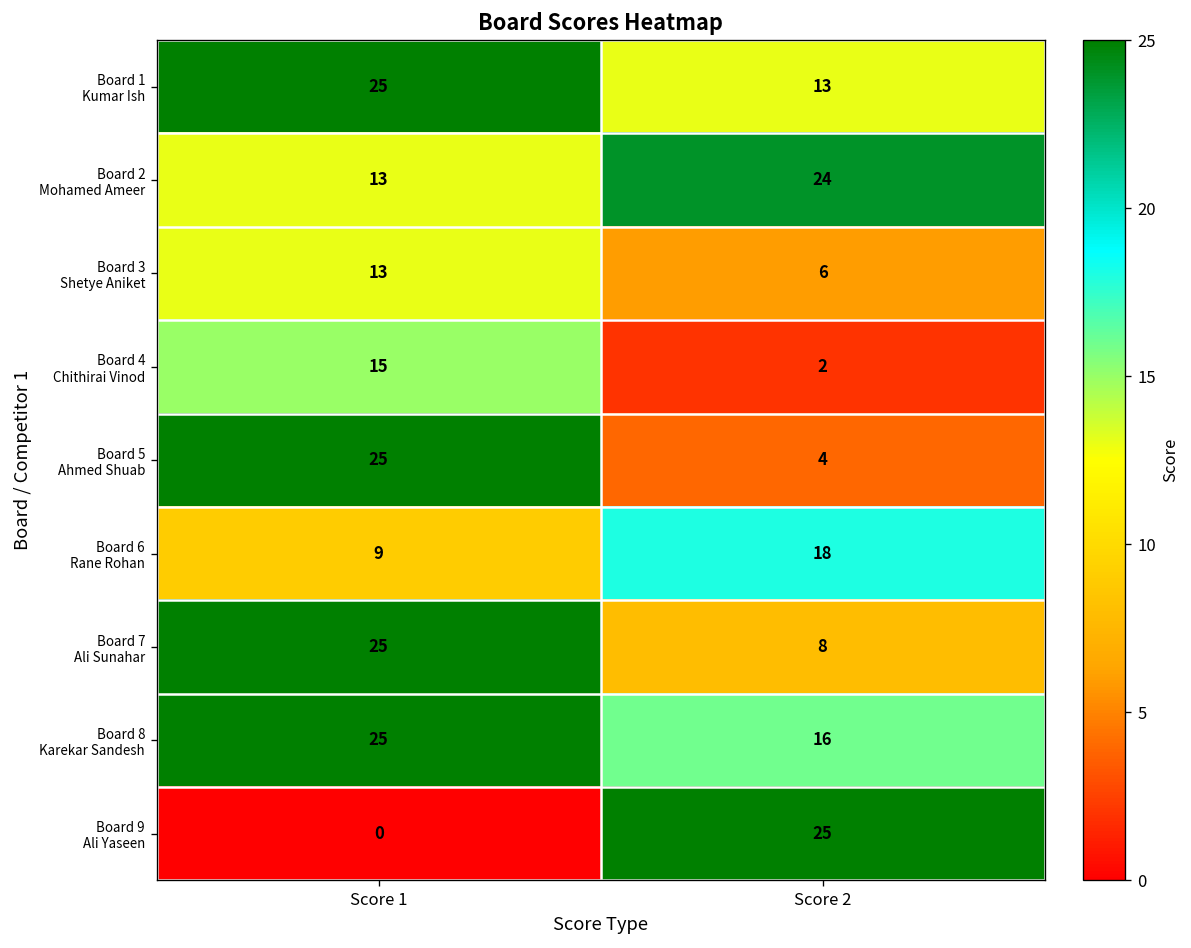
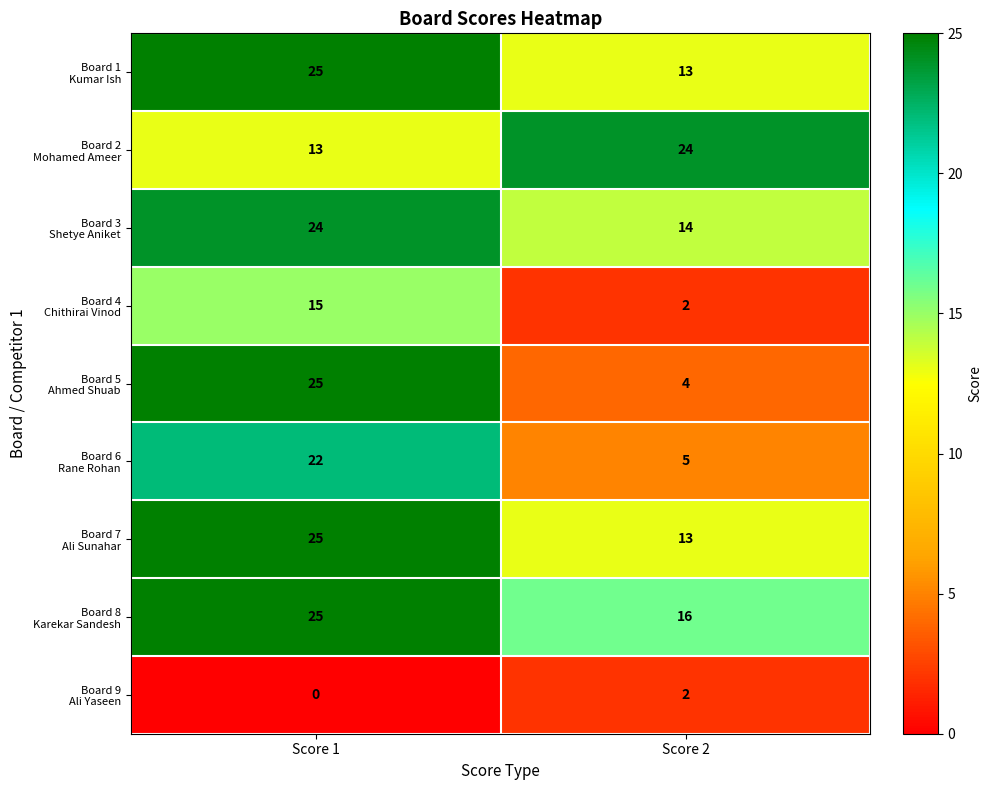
  {
    "Board 1 Kumar Ish": {
      "Score 1": 25,
      "Score 2": 13
    },
    "Board 2 Mohamed Ameer": {
      "Score 1": 13,
      "Score 2": 24
    },
    "Board 3 Shetye Aniket": {
-     "Score 1": 13,
-     "Score 2": 6
+     "Score 1": 24,
+     "Score 2": 14
    },
    "Board 4 Chithirai Vinod": {
      "Score 1": 15,
      "Score 2": 2
    },
    "Board 5 Ahmed Shuab": {
      "Score 1": 25,
      "Score 2": 4
    },
    "Board 6 Rane Rohan": {
-     "Score 1": 9,
-     "Score 2": 18
+     "Score 1": 22,
+     "Score 2": 5
    },
    "Board 7 Ali Sunahar": {
      "Score 1": 25,
-     "Score 2": 8
+     "Score 2": 13
    },
    "Board 8 Karekar Sandesh": {
      "Score 1": 25,
      "Score 2": 16
    },
    "Board 9 Ali Yaseen": {
      "Score 1": 0,
-     "Score 2": 25
+     "Score 2": 2
    }
  }
